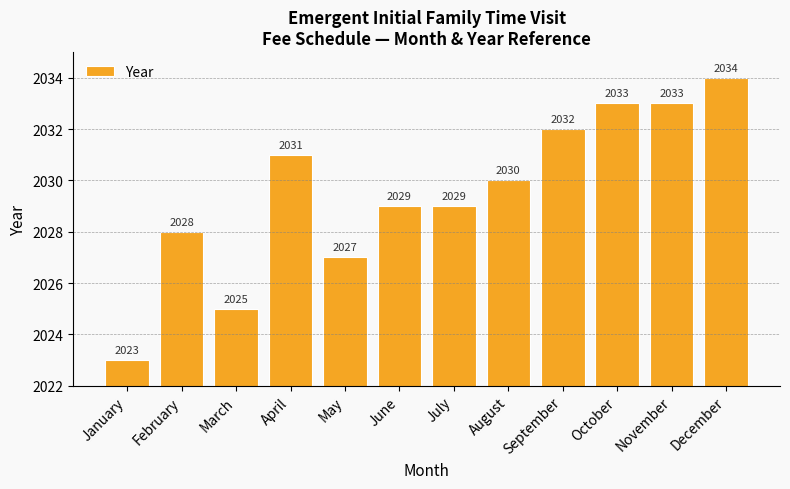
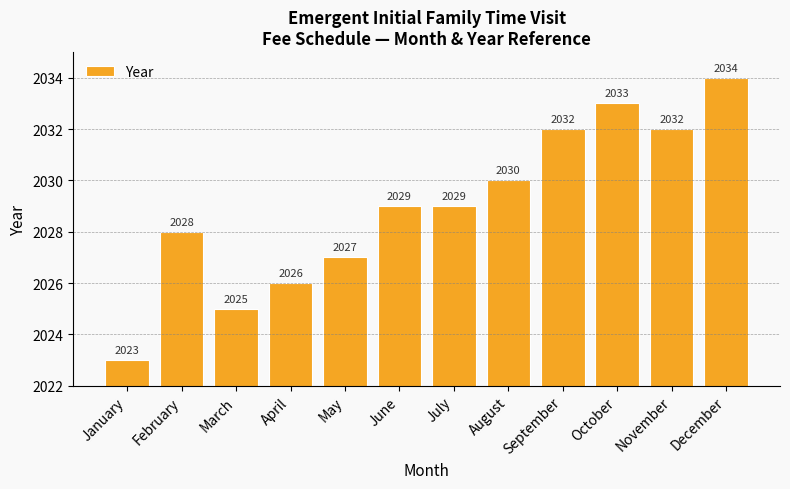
  {
    "January": 2023,
    "February": 2028,
    "March": 2025,
-   "April": 2031,
+   "April": 2026,
    "May": 2027,
    "June": 2029,
    "July": 2029,
    "August": 2030,
    "September": 2032,
    "October": 2033,
-   "November": 2033,
+   "November": 2032,
    "December": 2034
  }
